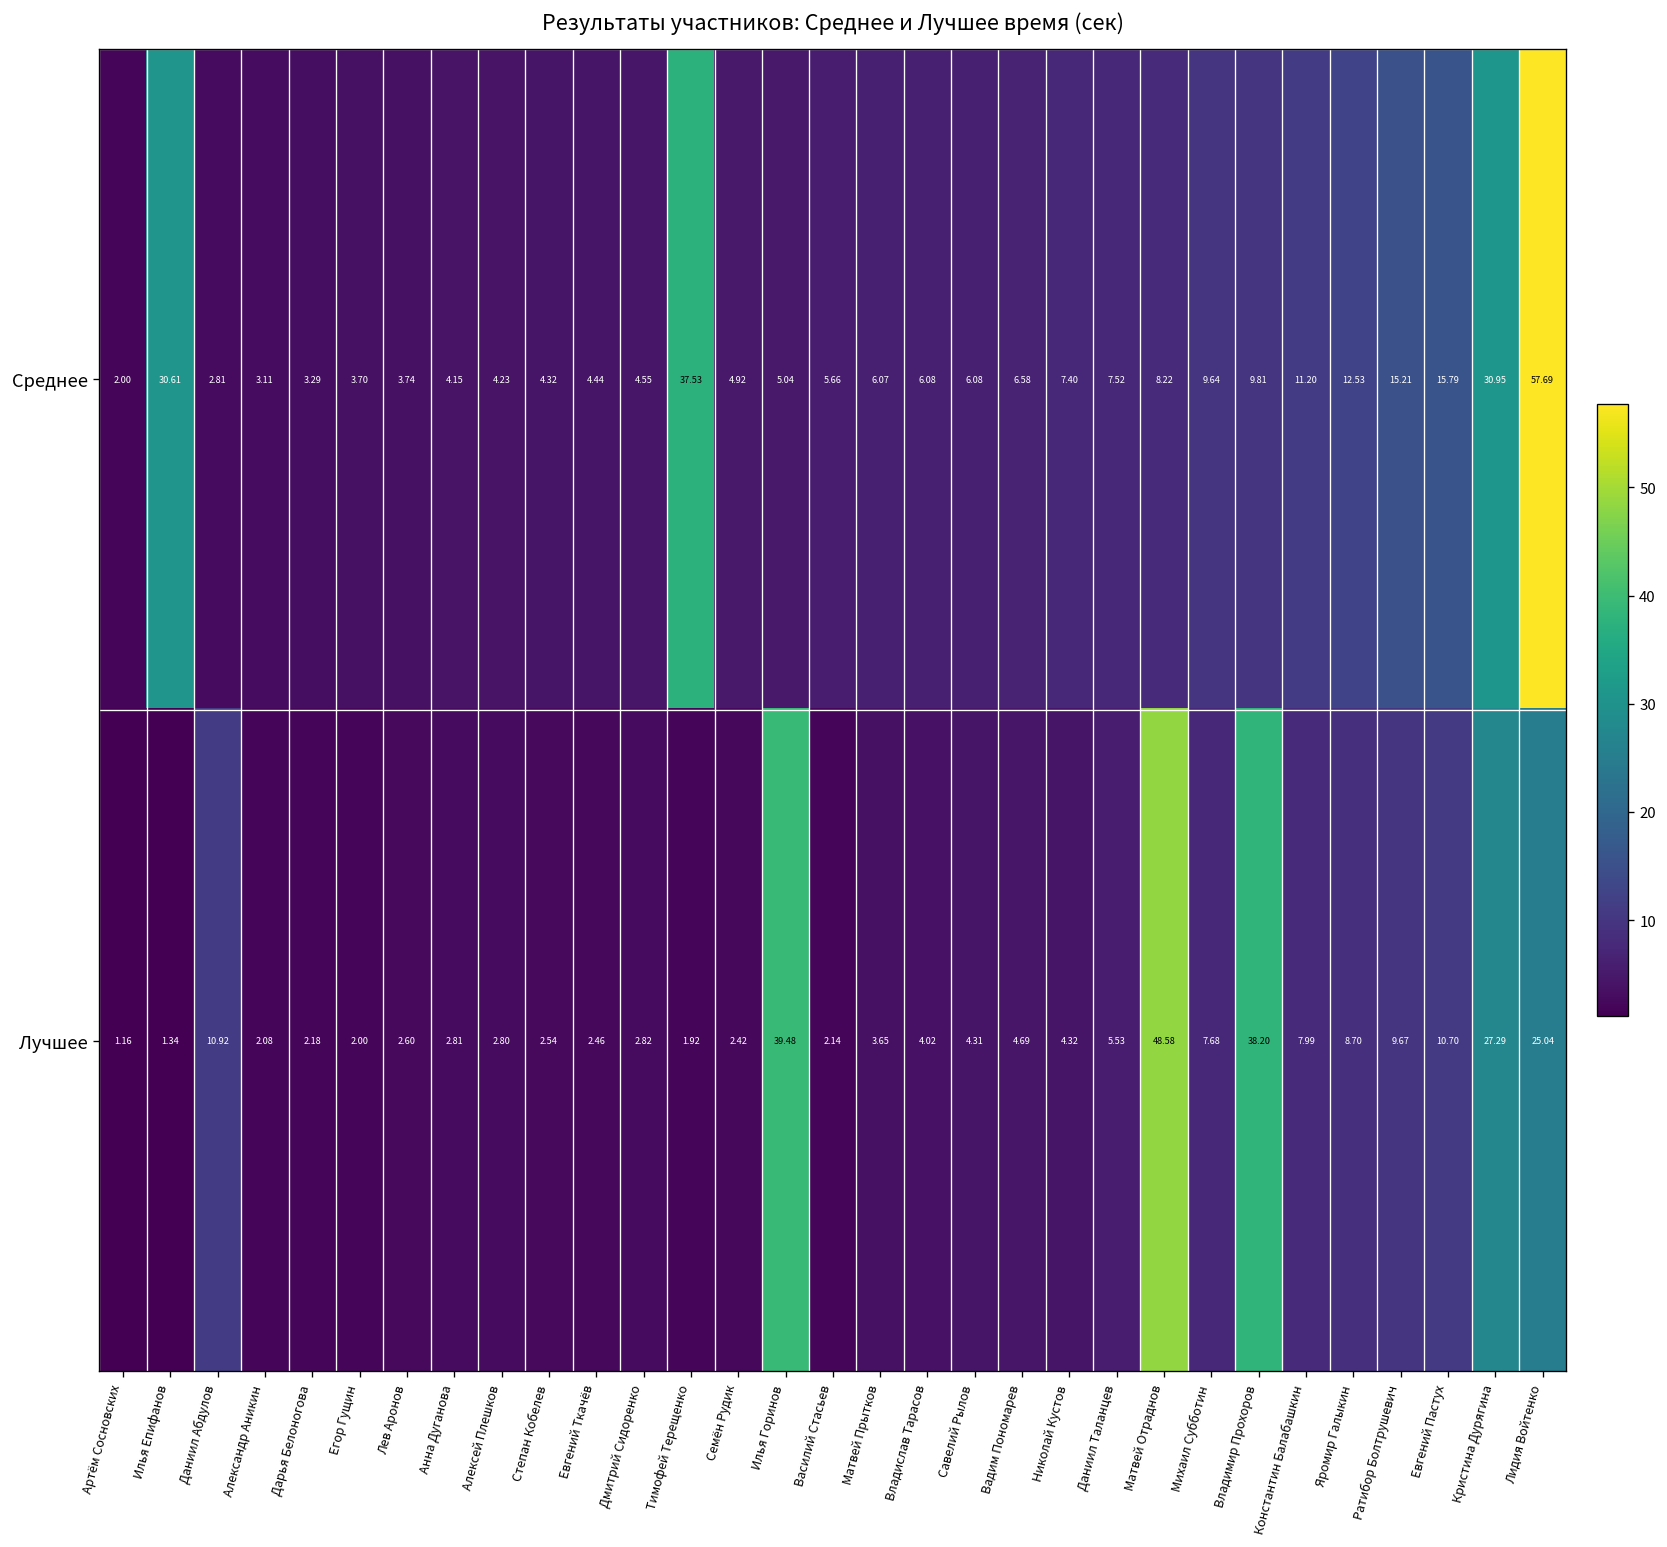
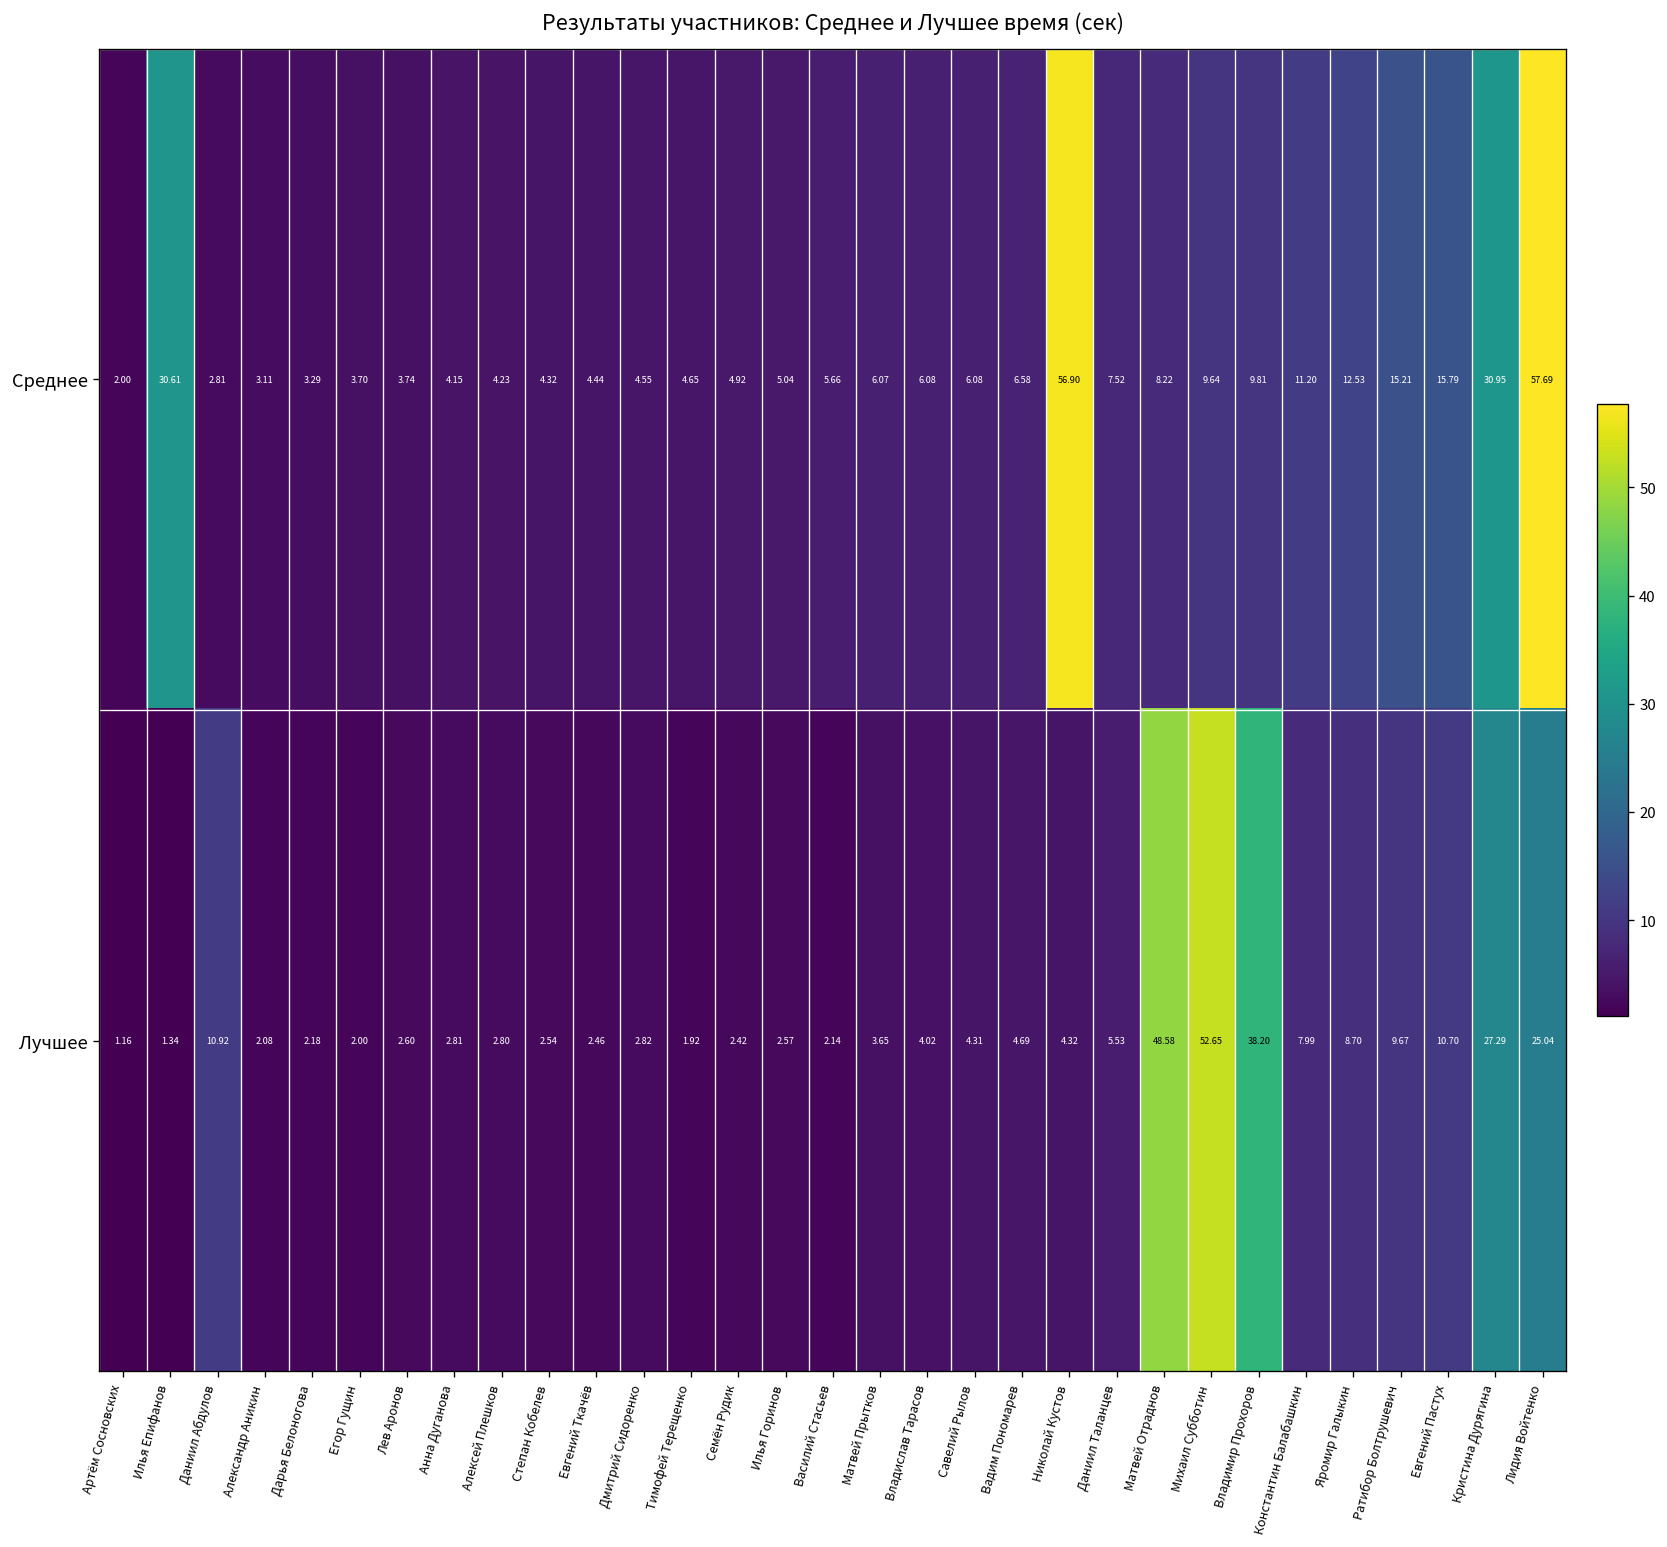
  {
    "Среднее": {
      "Артём Сосновских": 2.00,
      "Илья Епифанов": 30.61,
      "Даниил Абдулов": 2.81,
      "Александр Аникин": 3.11,
      "Дарья Белоногова": 3.29,
      "Егор Гущин": 3.70,
      "Лев Аронов": 3.74,
      "Анна Дуганова": 4.15,
      "Алексей Плешков": 4.23,
      "Степан Кобелев": 4.32,
      "Евгений Ткачёв": 4.44,
      "Дмитрий Сидоренко": 4.55,
-     "Тимофей Терещенко": 37.53,
+     "Тимофей Терещенко": 4.65,
      "Семён Рудик": 4.92,
      "Илья Горинов": 5.04,
      "Василий Стасьев": 5.66,
      "Матвей Прытков": 6.07,
      "Владислав Тарасов": 6.08,
      "Савелий Рылов": 6.08,
      "Вадим Пономарев": 6.58,
-     "Николай Кустов": 7.40,
+     "Николай Кустов": 56.90,
      "Даниил Таланцев": 7.52,
      "Матвей Отраднов": 8.22,
      "Михаил Субботин": 9.64,
      "Владимир Прохоров": 9.81,
      "Константин Балабашкин": 11.20,
      "Яромир Галыкин": 12.53,
      "Ратибор Болтрушевич": 15.21,
      "Евгений Пастух": 15.79,
      "Кристина Дурягина": 30.95,
      "Лидия Войтенко": 57.69
    },
    "Лучшее": {
      "Артём Сосновских": 1.16,
      "Илья Епифанов": 1.34,
      "Даниил Абдулов": 10.92,
      "Александр Аникин": 2.08,
      "Дарья Белоногова": 2.18,
      "Егор Гущин": 2.00,
      "Лев Аронов": 2.60,
      "Анна Дуганова": 2.81,
      "Алексей Плешков": 2.80,
      "Степан Кобелев": 2.54,
      "Евгений Ткачёв": 2.46,
      "Дмитрий Сидоренко": 2.82,
      "Тимофей Терещенко": 1.92,
      "Семён Рудик": 2.42,
-     "Илья Горинов": 39.48,
+     "Илья Горинов": 2.57,
      "Василий Стасьев": 2.14,
      "Матвей Прытков": 3.65,
      "Владислав Тарасов": 4.02,
      "Савелий Рылов": 4.31,
      "Вадим Пономарев": 4.69,
      "Николай Кустов": 4.32,
      "Даниил Таланцев": 5.53,
      "Матвей Отраднов": 48.58,
-     "Михаил Субботин": 7.68,
+     "Михаил Субботин": 52.65,
      "Владимир Прохоров": 38.20,
      "Константин Балабашкин": 7.99,
      "Яромир Галыкин": 8.70,
      "Ратибор Болтрушевич": 9.67,
      "Евгений Пастух": 10.70,
      "Кристина Дурягина": 27.29,
      "Лидия Войтенко": 25.04
    }
  }
